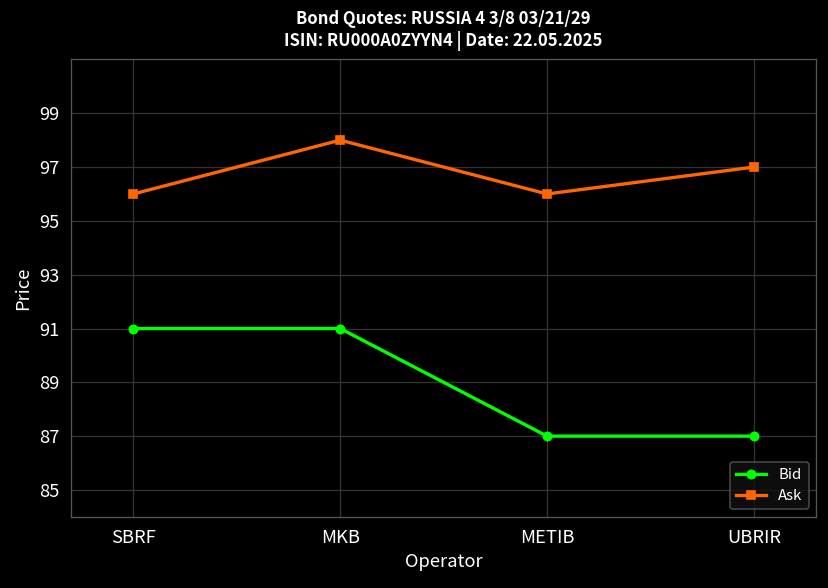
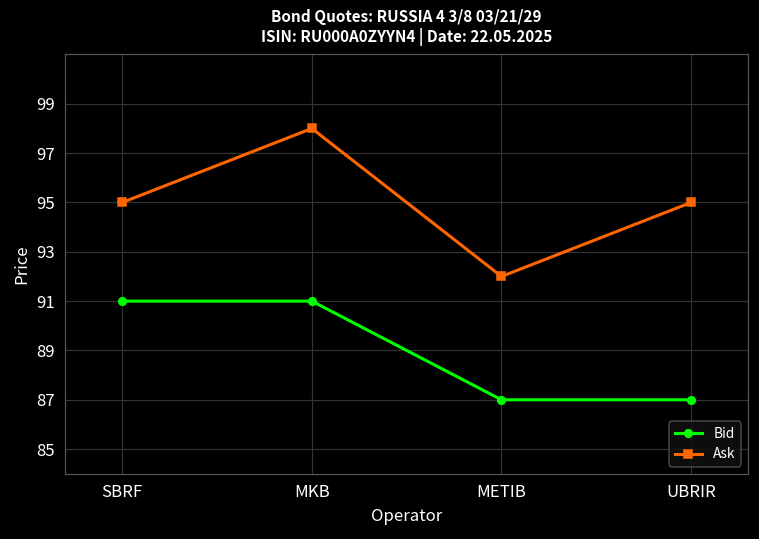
  {
    "Bid": {
      "SBRF": 91,
      "MKB": 91,
      "METIB": 87,
      "UBRIR": 87
    },
    "Ask": {
-     "SBRF": 96,
+     "SBRF": 95,
      "MKB": 98,
-     "METIB": 96,
-     "UBRIR": 97
+     "METIB": 92,
+     "UBRIR": 95
    }
  }
